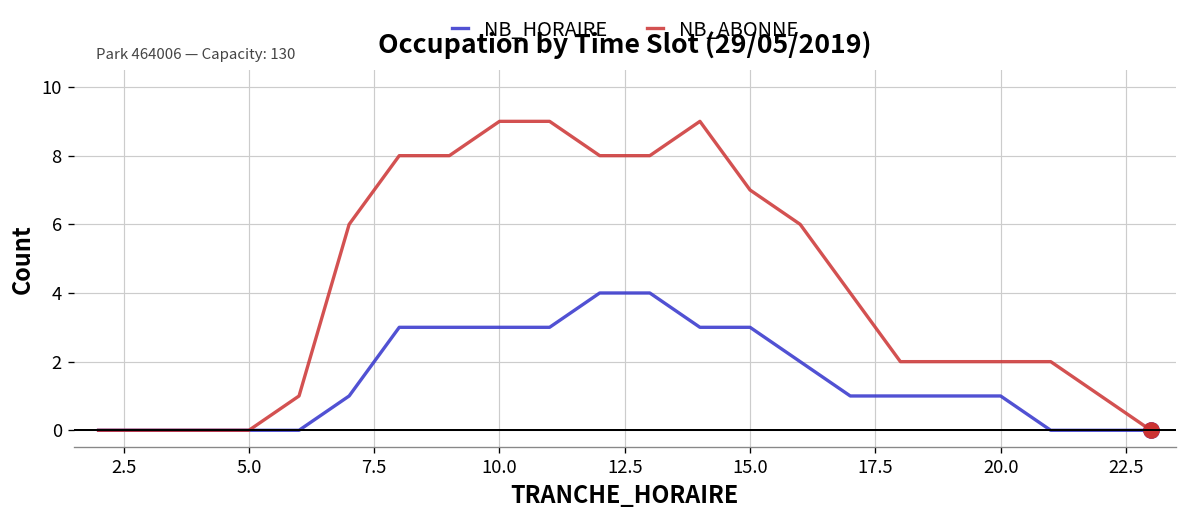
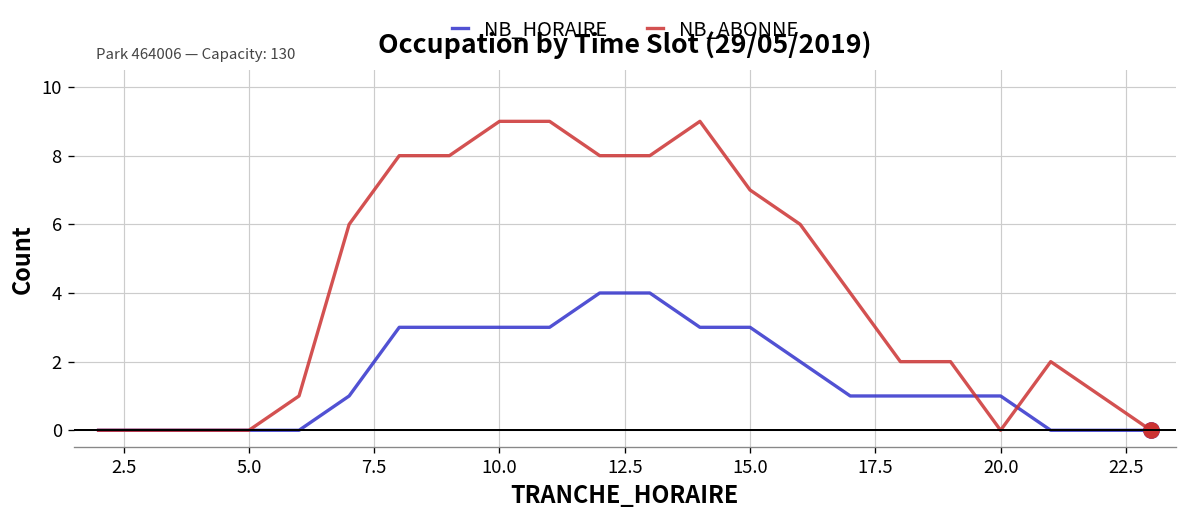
  {
    "NB_ABONNE": {
      "10.0": 9,
      "15.0": 7,
-     "20.0": 2
+     "20.0": 0
    }
  }
